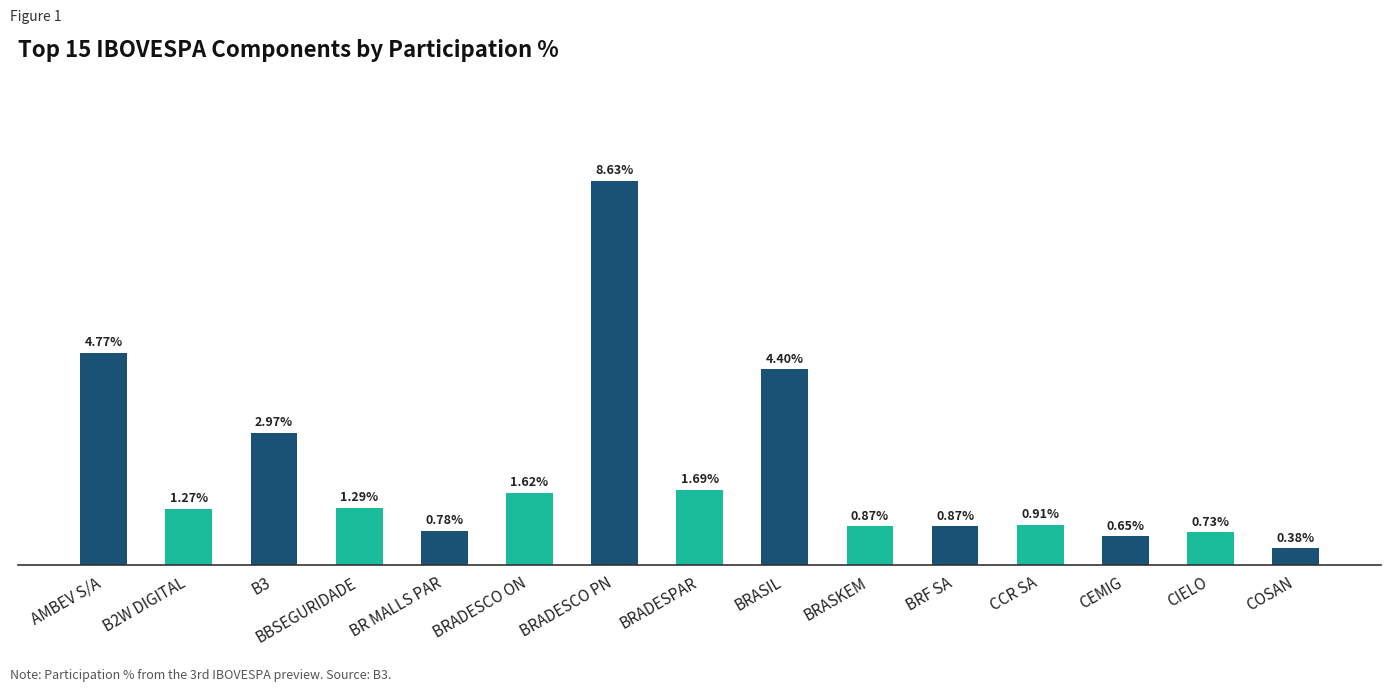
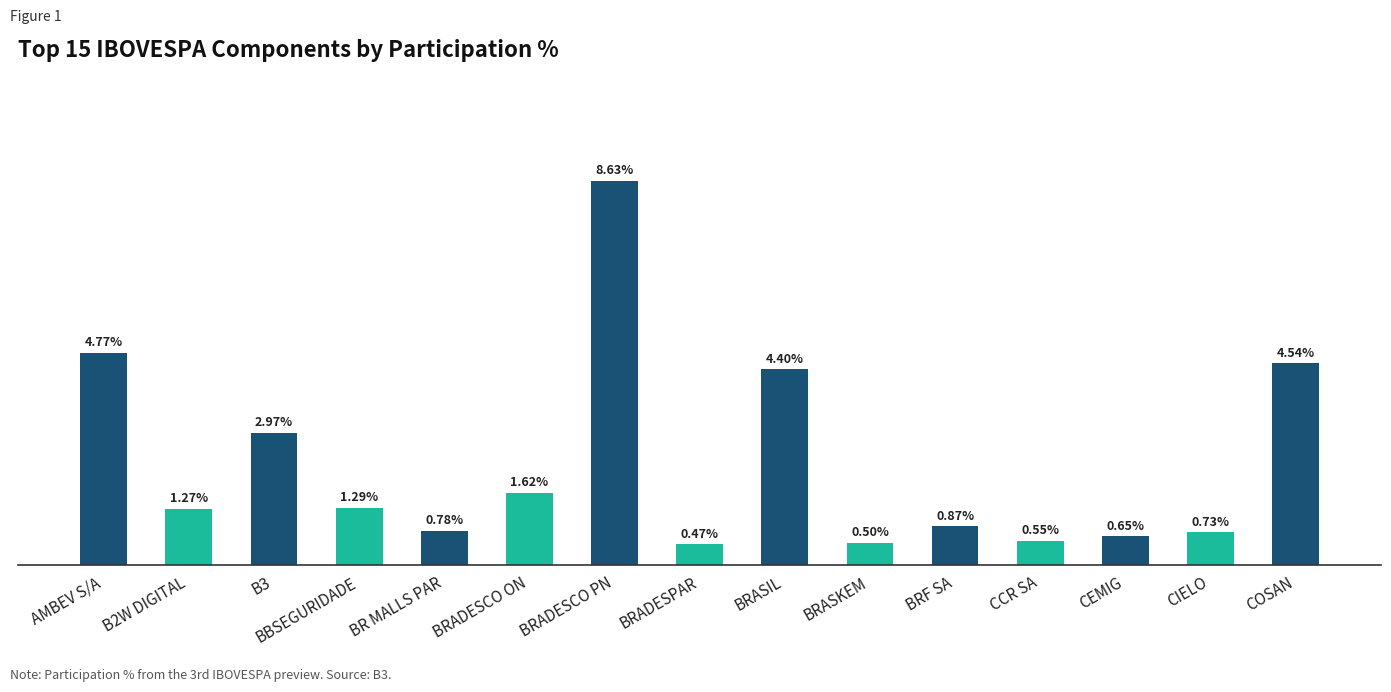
  {
    "AMBEV S/A": "4.77%",
    "B2W DIGITAL": "1.27%",
    "B3": "2.97%",
    "BBSEGURIDADE": "1.29%",
    "BR MALLS PAR": "0.78%",
    "BRADESCO ON": "1.62%",
    "BRADESCO PN": "8.63%",
-   "BRADESPAR": "1.69%",
+   "BRADESPAR": "0.47%",
    "BRASIL": "4.40%",
-   "BRASKEM": "0.87%",
+   "BRASKEM": "0.50%",
    "BRF SA": "0.87%",
-   "CCR SA": "0.91%",
+   "CCR SA": "0.55%",
    "CEMIG": "0.65%",
    "CIELO": "0.73%",
-   "COSAN": "0.38%"
+   "COSAN": "4.54%"
  }
